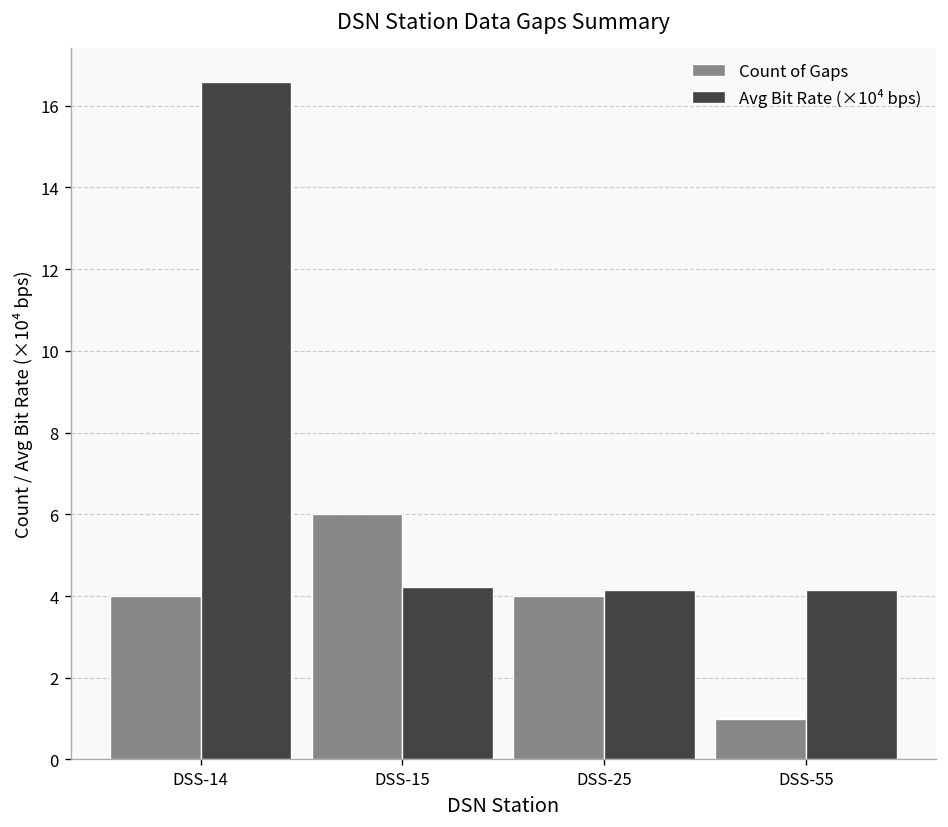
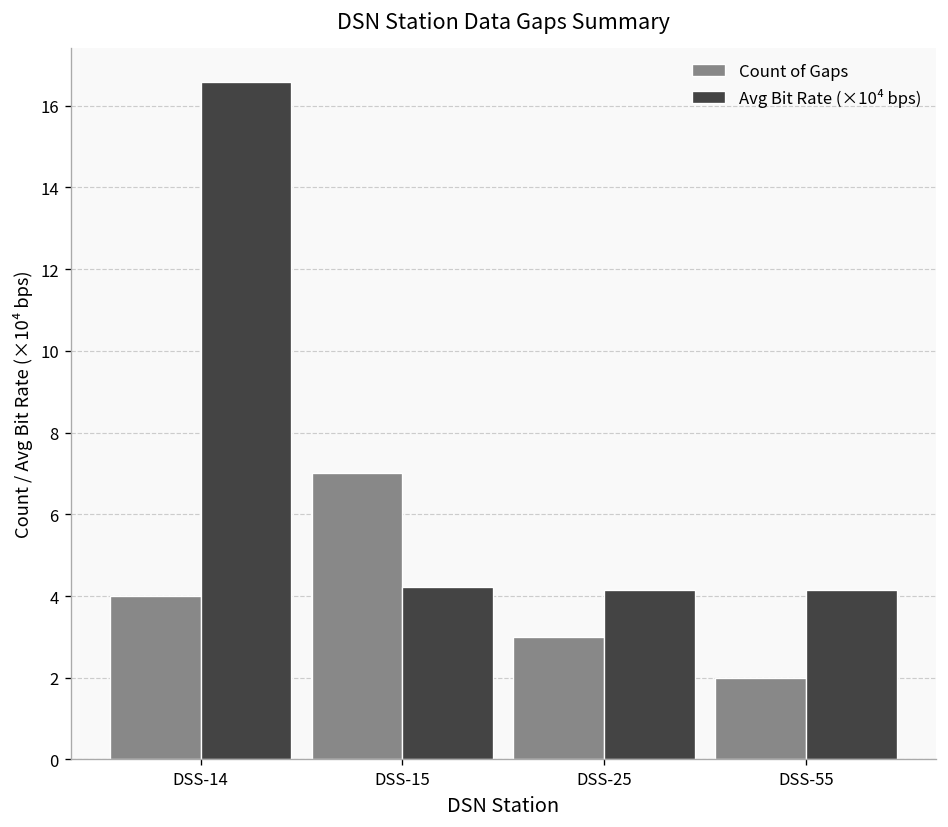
  {
    "Count of Gaps": {
      "DSS-14": 4,
-     "DSS-15": 6,
-     "DSS-25": 4,
-     "DSS-55": 1
+     "DSS-15": 7,
+     "DSS-25": 3,
+     "DSS-55": 2
    },
    "Avg Bit Rate (×10⁴ bps)": {
      "DSS-14": 16.6,
      "DSS-15": 4.2,
      "DSS-25": 4.1,
      "DSS-55": 4.1
    }
  }
